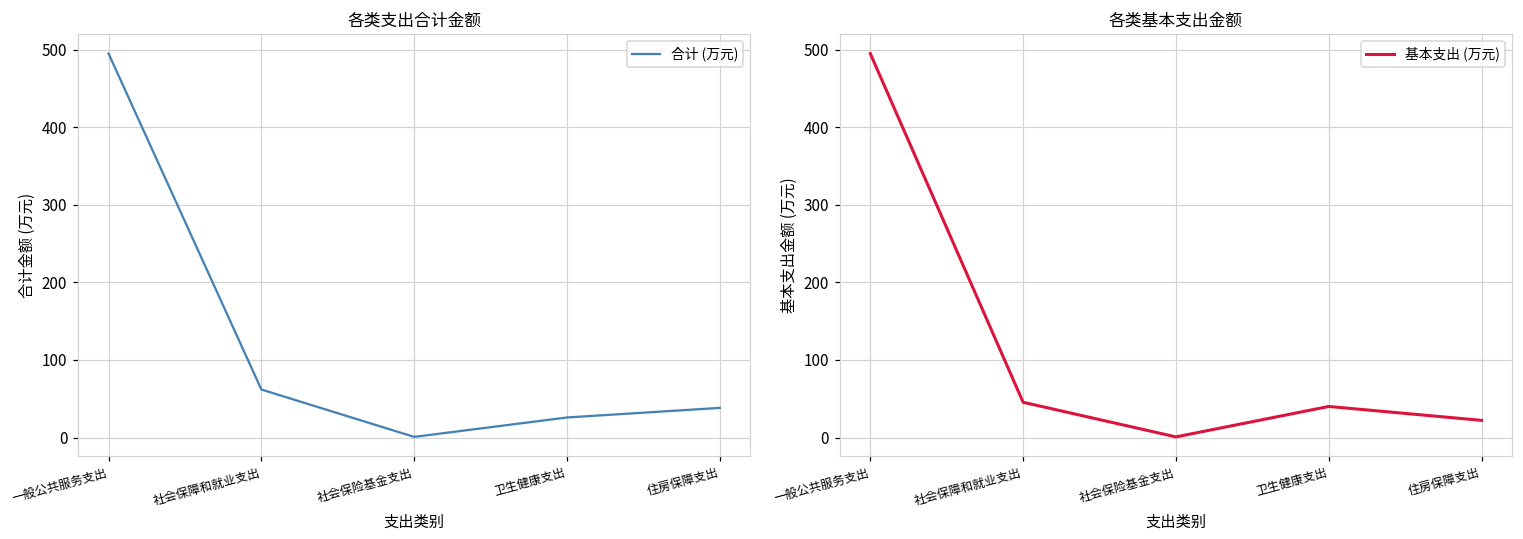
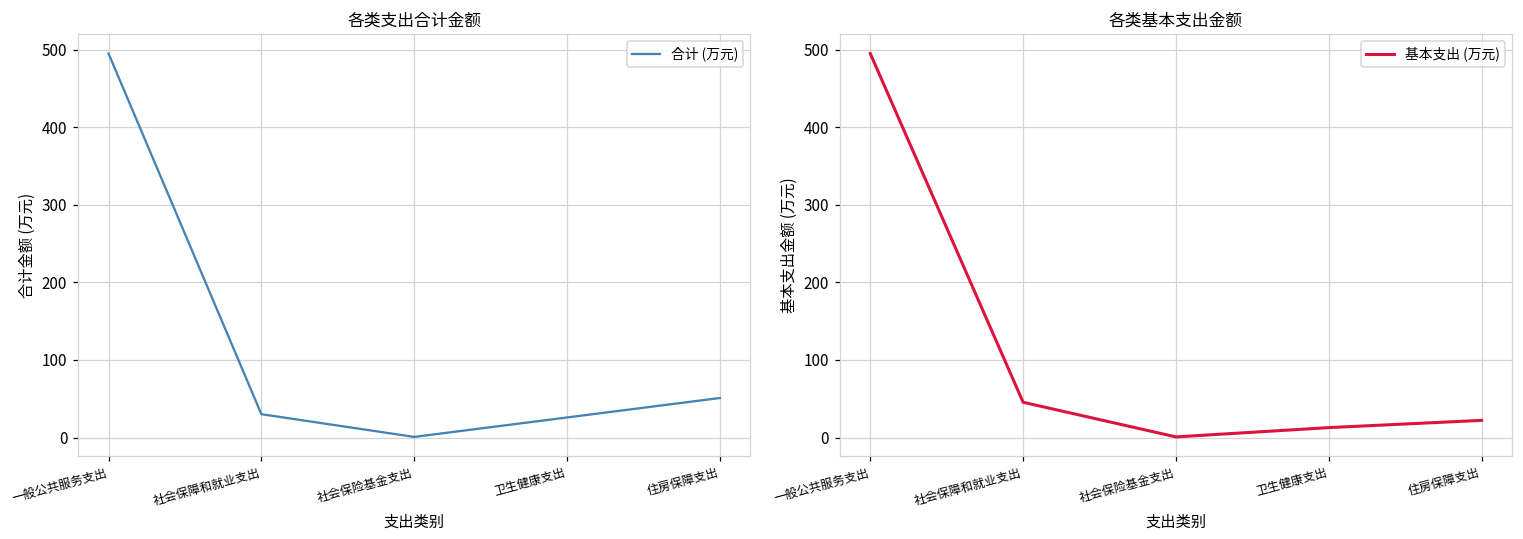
  {
    "各类支出合计金额": {
      "一般公共服务支出": 490,
-     "社会保障和就业支出": 60,
+     "社会保障和就业支出": 30,
      "社会保险基金支出": 0,
      "卫生健康支出": 30,
-     "住房保障支出": 40
+     "住房保障支出": 50
    },
    "各类基本支出金额": {
      "一般公共服务支出": 490,
      "社会保障和就业支出": 50,
      "社会保险基金支出": 0,
-     "卫生健康支出": 40,
+     "卫生健康支出": 10,
      "住房保障支出": 20
    }
  }
